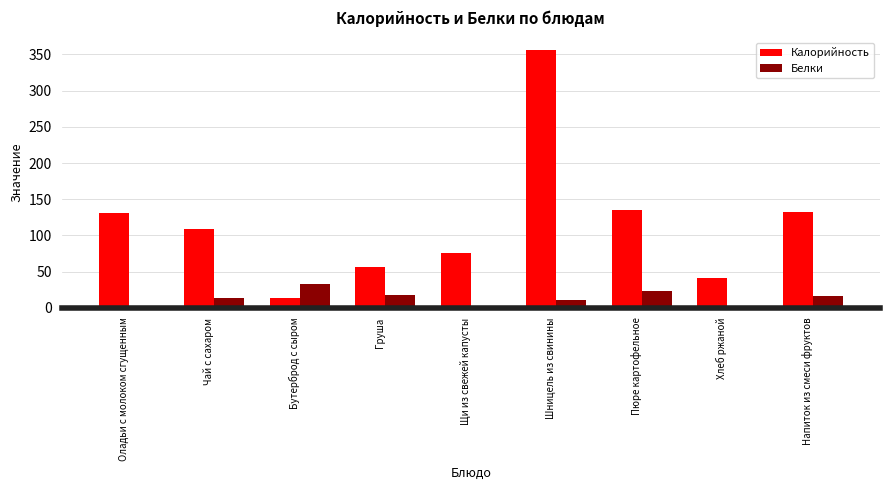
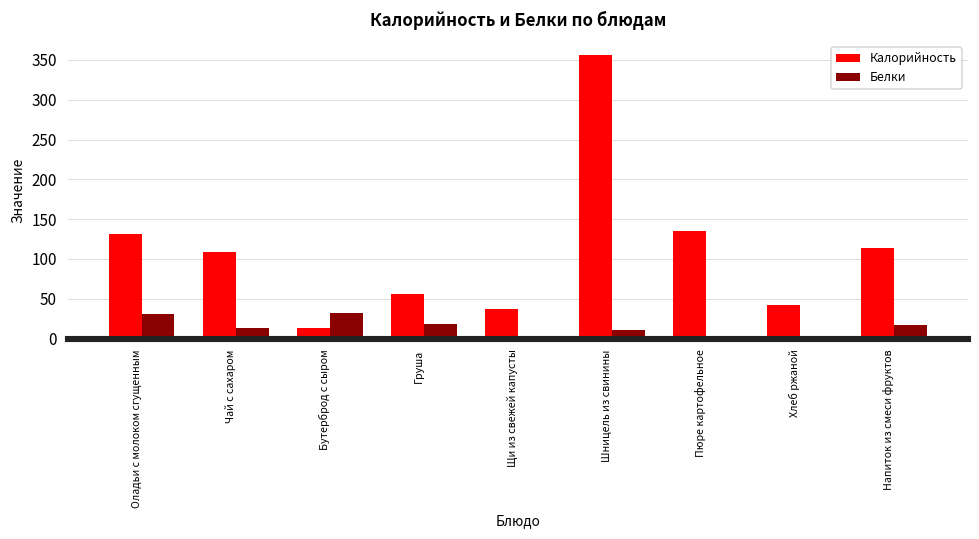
  {
    "Калорийность": {
      "Оладьи с молоком сгущенным": 130,
      "Чай с сахаром": 110,
      "Бутерброд с сыром": 10,
      "Груша": 60,
-     "Щи из свежей капусты": 80,
+     "Щи из свежей капусты": 40,
      "Шницель из свинины": 360,
      "Пюре картофельное": 140,
      "Хлеб ржаной": 40,
-     "Напиток из смеси фруктов": 130
+     "Напиток из смеси фруктов": 110
    },
    "Белки": {
-     "Оладьи с молоком сгущенным": 0,
+     "Оладьи с молоком сгущенным": 30,
      "Чай с сахаром": 10,
      "Бутерброд с сыром": 30,
      "Груша": 20,
      "Шницель из свинины": 10,
-     "Пюре картофельное": 20,
+     "Пюре картофельное": 0,
      "Напиток из смеси фруктов": 20
    }
  }
